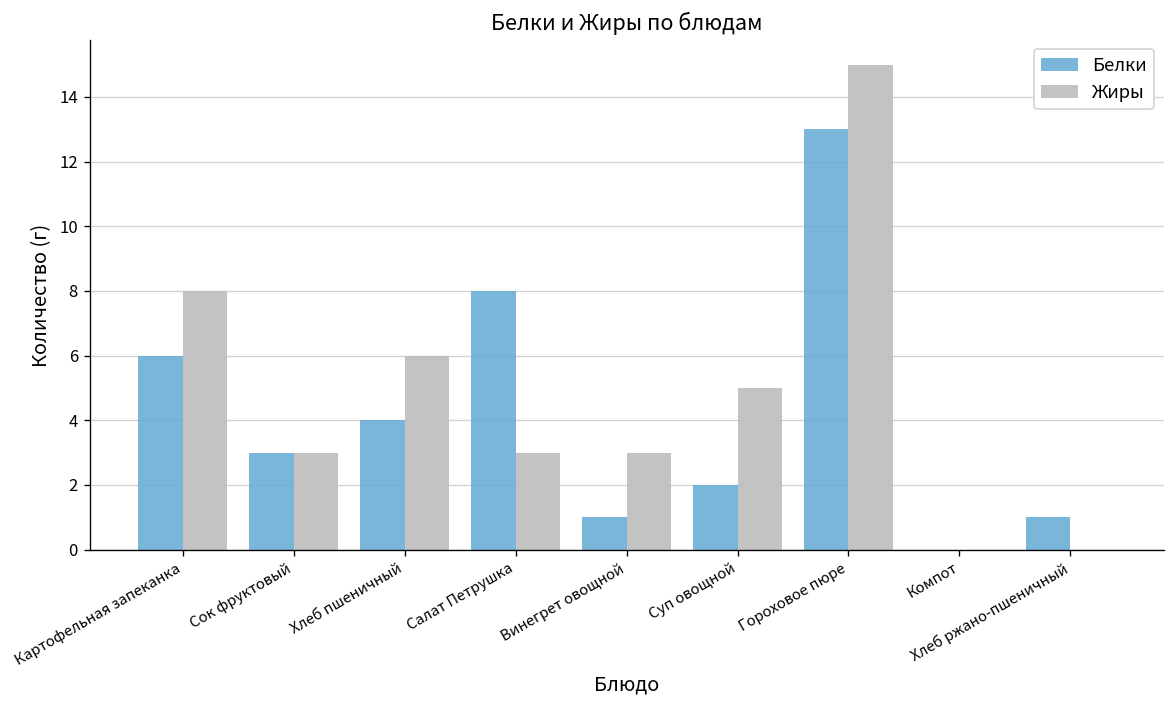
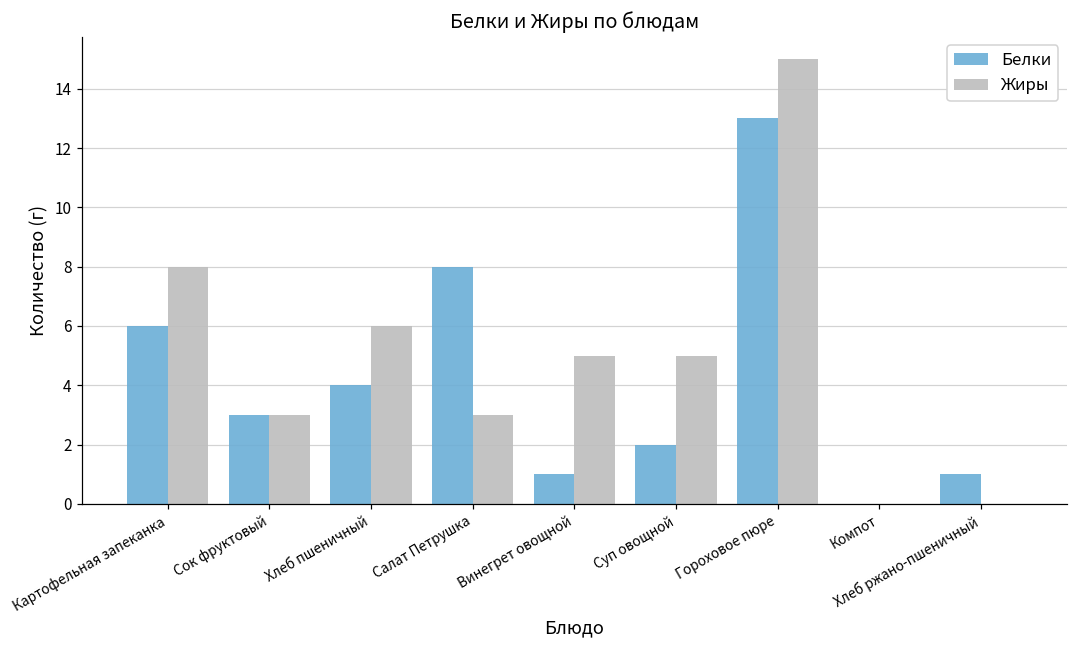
  {
    "Белки": {
      "Картофельная запеканка": 6,
      "Сок фруктовый": 3,
      "Хлеб пшеничный": 4,
      "Салат Петрушка": 8,
      "Винегрет овощной": 1,
      "Суп овощной": 2,
      "Гороховое пюре": 13,
      "Компот": 0,
      "Хлеб ржано-пшеничный": 1
    },
    "Жиры": {
      "Картофельная запеканка": 8,
      "Сок фруктовый": 3,
      "Хлеб пшеничный": 6,
      "Салат Петрушка": 3,
-     "Винегрет овощной": 3,
+     "Винегрет овощной": 5,
      "Суп овощной": 5,
      "Гороховое пюре": 15,
      "Компот": 0,
      "Хлеб ржано-пшеничный": 0
    }
  }
